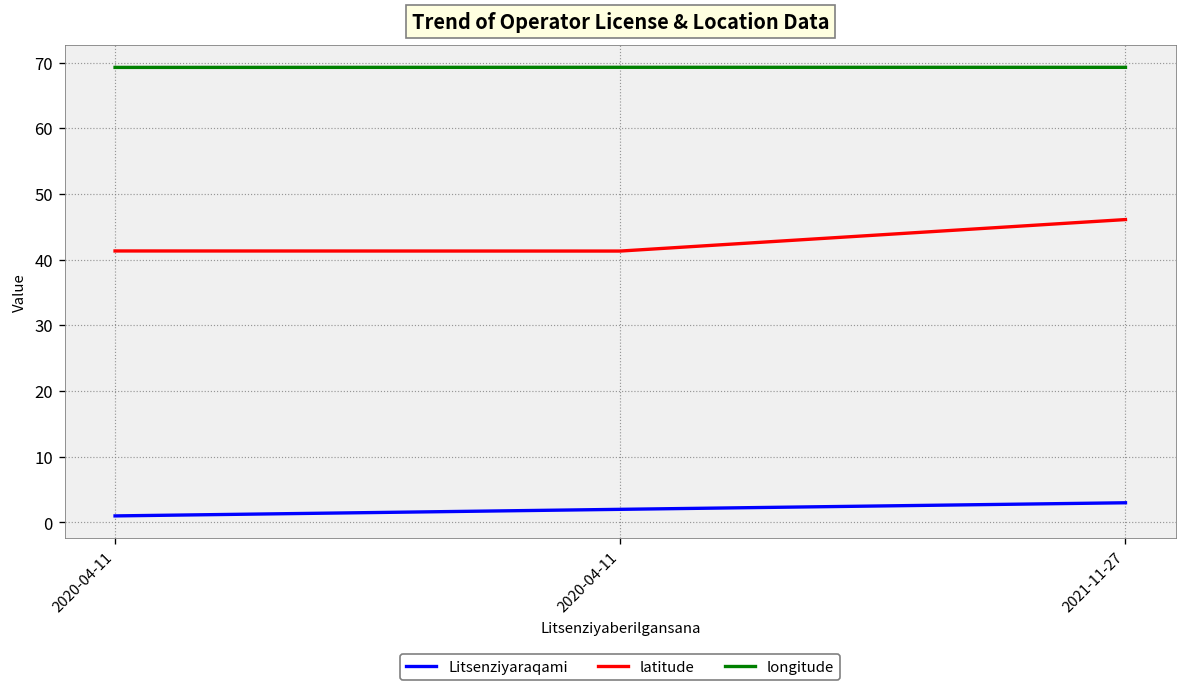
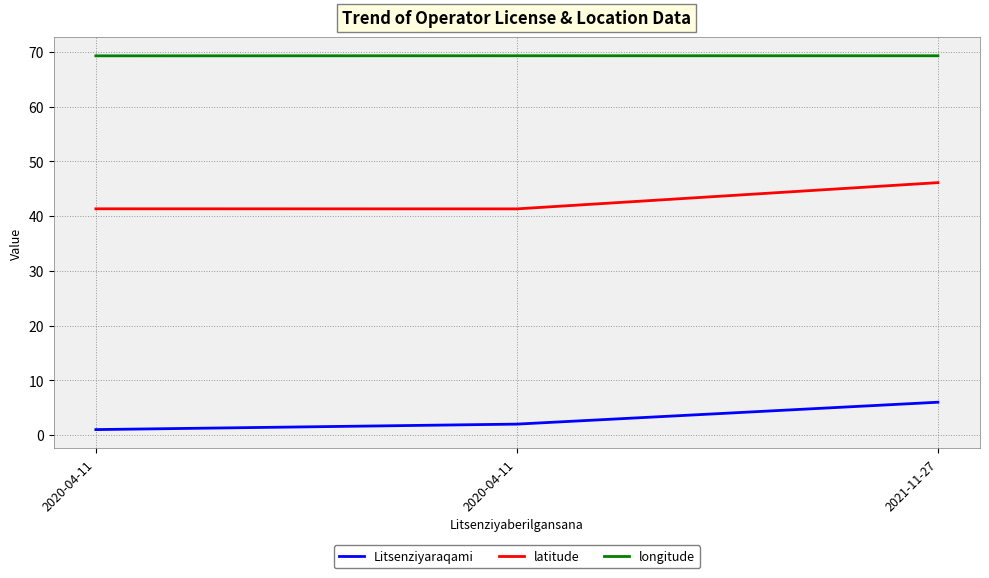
  {
    "Litsenziyaraqami": {
-     "2021-11-27": 3
+     "2021-11-27": 6
    },
    "latitude": {
      "2021-11-27": 46
    },
    "longitude": {
      "2021-11-27": 69
    }
  }
